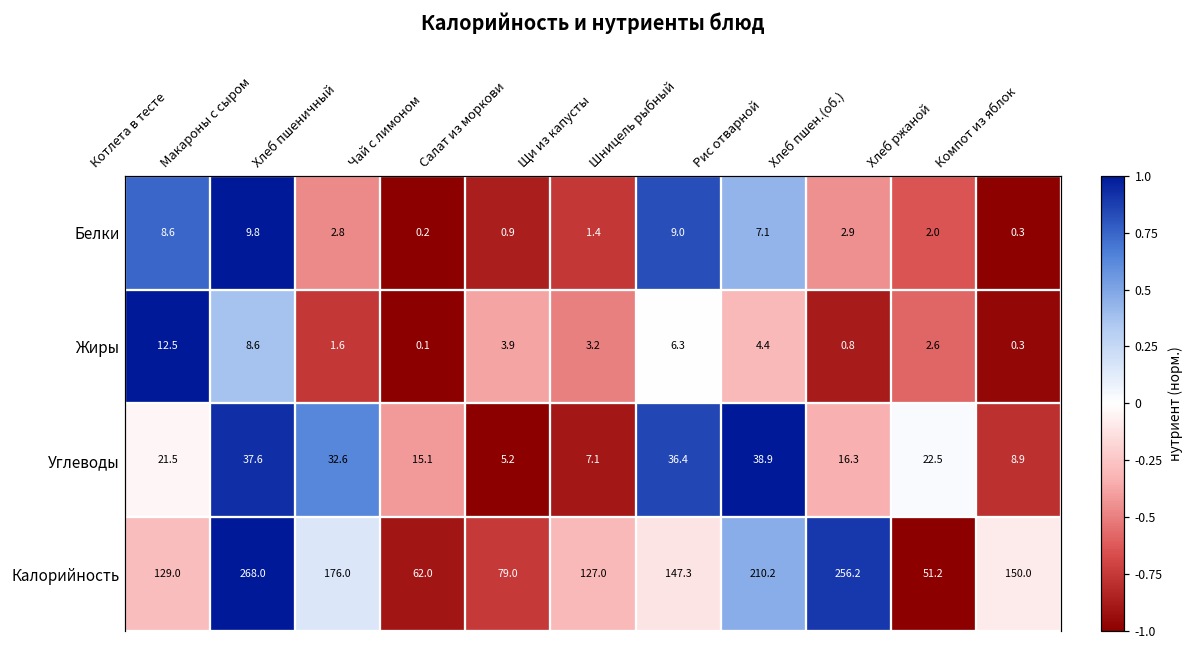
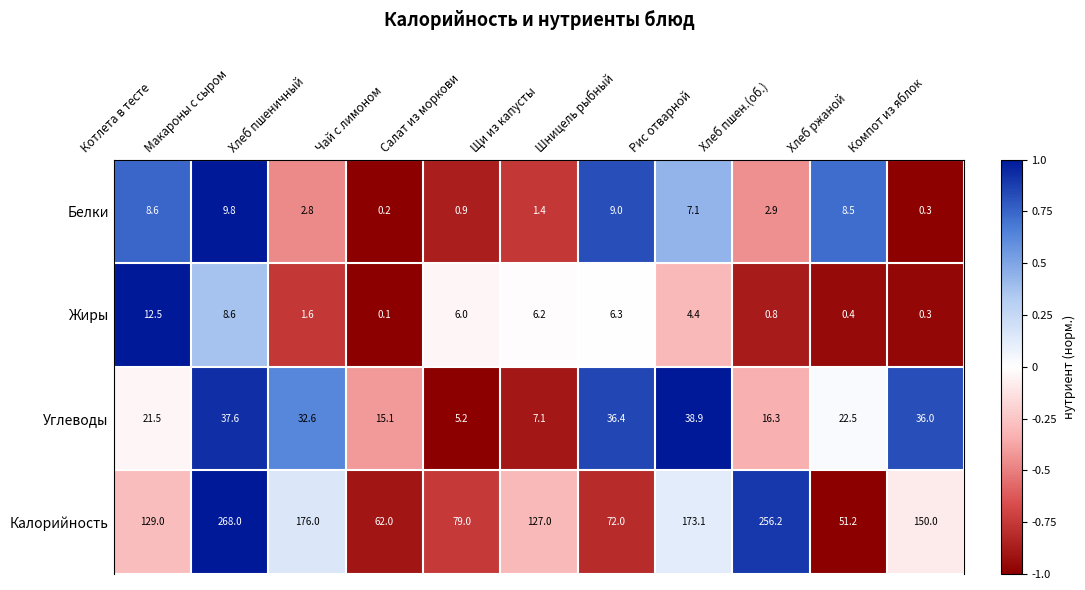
  {
    "Белки": {
      "Котлета в тесте": 8.6,
      "Макароны с сыром": 9.8,
      "Хлеб пшеничный": 2.8,
      "Чай с лимоном": 0.2,
      "Салат из моркови": 0.9,
      "Щи из капусты": 1.4,
      "Шницель рыбный": 9.0,
      "Рис отварной": 7.1,
      "Хлеб пшен.(об.)": 2.9,
-     "Хлеб ржаной": 2.0,
+     "Хлеб ржаной": 8.5,
      "Компот из яблок": 0.3
    },
    "Жиры": {
      "Котлета в тесте": 12.5,
      "Макароны с сыром": 8.6,
      "Хлеб пшеничный": 1.6,
      "Чай с лимоном": 0.1,
-     "Салат из моркови": 3.9,
-     "Щи из капусты": 3.2,
+     "Салат из моркови": 6.0,
+     "Щи из капусты": 6.2,
      "Шницель рыбный": 6.3,
      "Рис отварной": 4.4,
      "Хлеб пшен.(об.)": 0.8,
-     "Хлеб ржаной": 2.6,
+     "Хлеб ржаной": 0.4,
      "Компот из яблок": 0.3
    },
    "Углеводы": {
      "Котлета в тесте": 21.5,
      "Макароны с сыром": 37.6,
      "Хлеб пшеничный": 32.6,
      "Чай с лимоном": 15.1,
      "Салат из моркови": 5.2,
      "Щи из капусты": 7.1,
      "Шницель рыбный": 36.4,
      "Рис отварной": 38.9,
      "Хлеб пшен.(об.)": 16.3,
      "Хлеб ржаной": 22.5,
-     "Компот из яблок": 8.9
+     "Компот из яблок": 36.0
    },
    "Калорийность": {
      "Котлета в тесте": 129.0,
      "Макароны с сыром": 268.0,
      "Хлеб пшеничный": 176.0,
      "Чай с лимоном": 62.0,
      "Салат из моркови": 79.0,
      "Щи из капусты": 127.0,
-     "Шницель рыбный": 147.3,
-     "Рис отварной": 210.2,
+     "Шницель рыбный": 72.0,
+     "Рис отварной": 173.1,
      "Хлеб пшен.(об.)": 256.2,
      "Хлеб ржаной": 51.2,
      "Компот из яблок": 150.0
    }
  }
